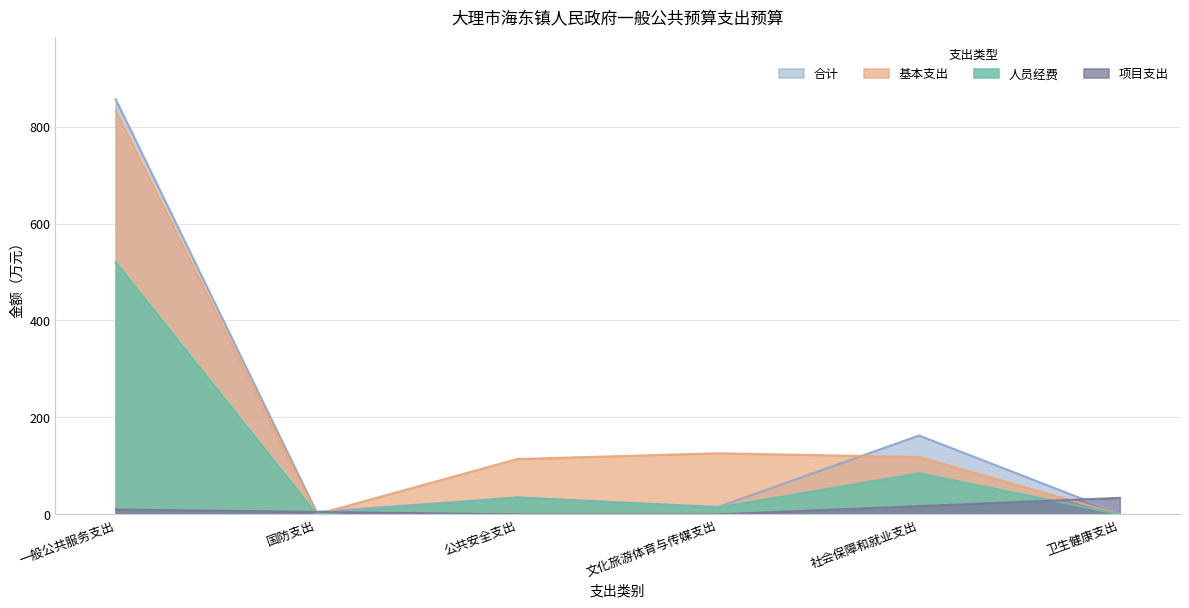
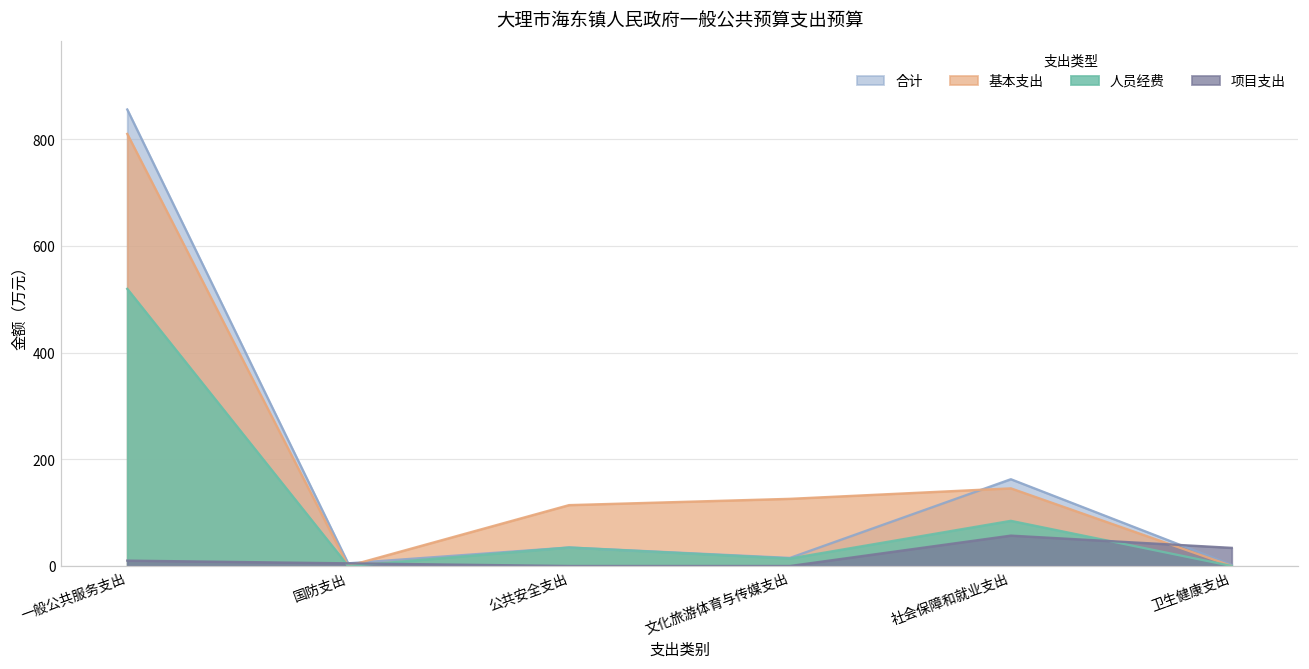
  {
    "基本支出": {
-     "一般公共服务支出": 830,
+     "一般公共服务支出": 810,
      "公共安全支出": 110,
      "文化旅游体育与传媒支出": 130,
-     "社会保障和就业支出": 120
+     "社会保障和就业支出": 150
    },
    "项目支出": {
      "一般公共服务支出": 10,
      "公共安全支出": 0,
      "文化旅游体育与传媒支出": 0,
-     "社会保障和就业支出": 20,
+     "社会保障和就业支出": 60,
      "卫生健康支出": 30
    }
  }
